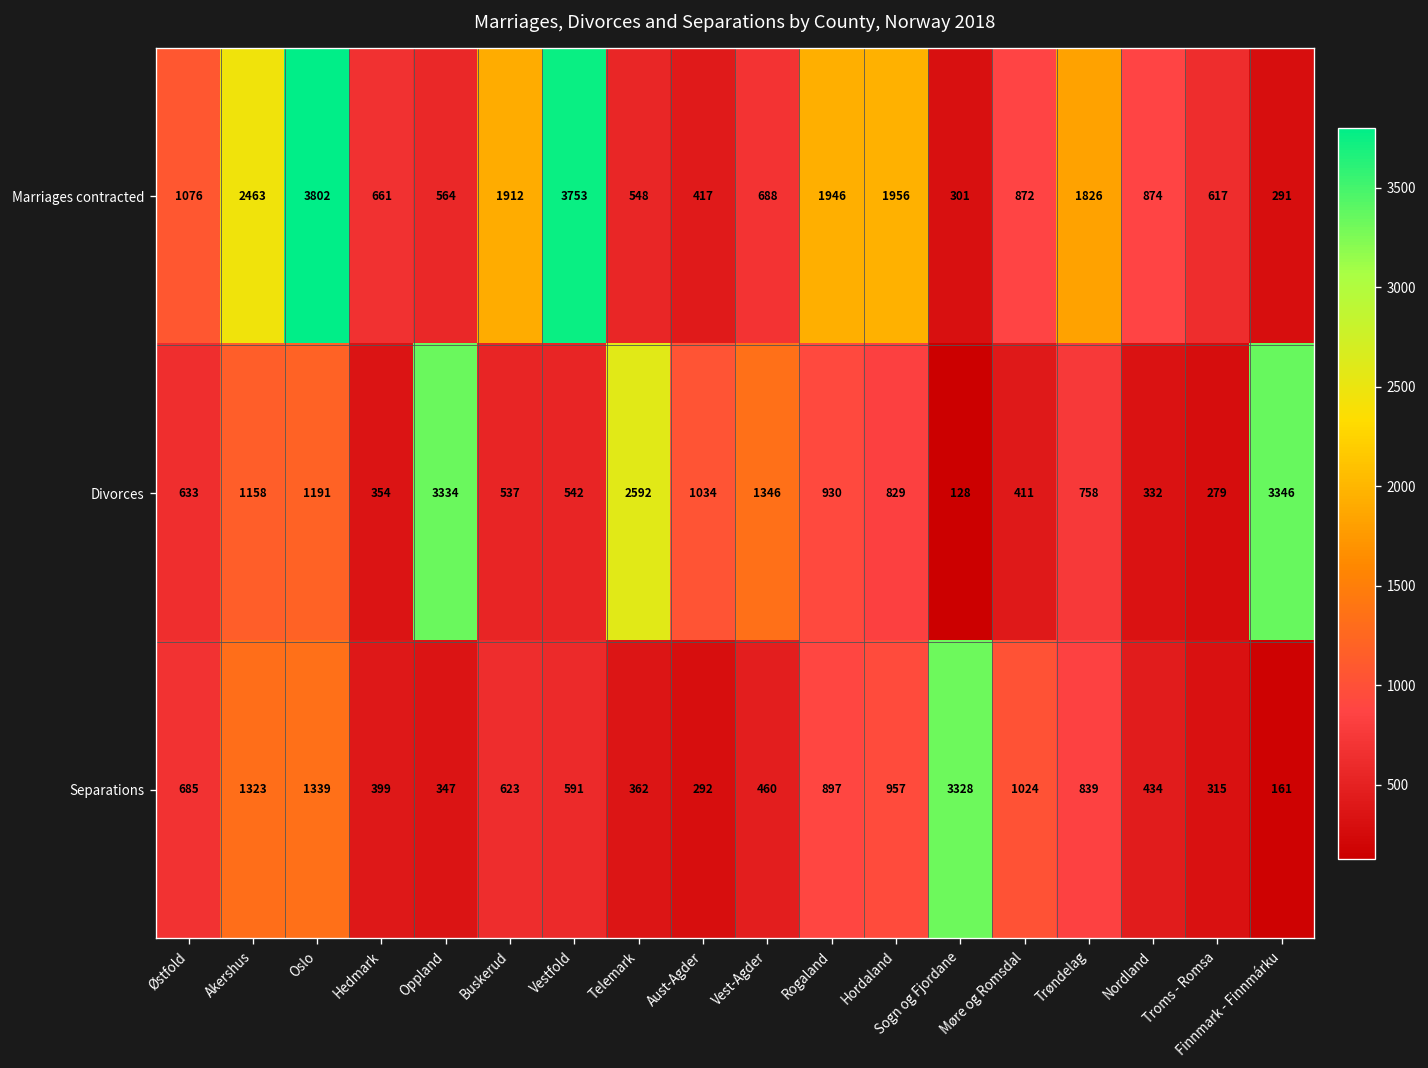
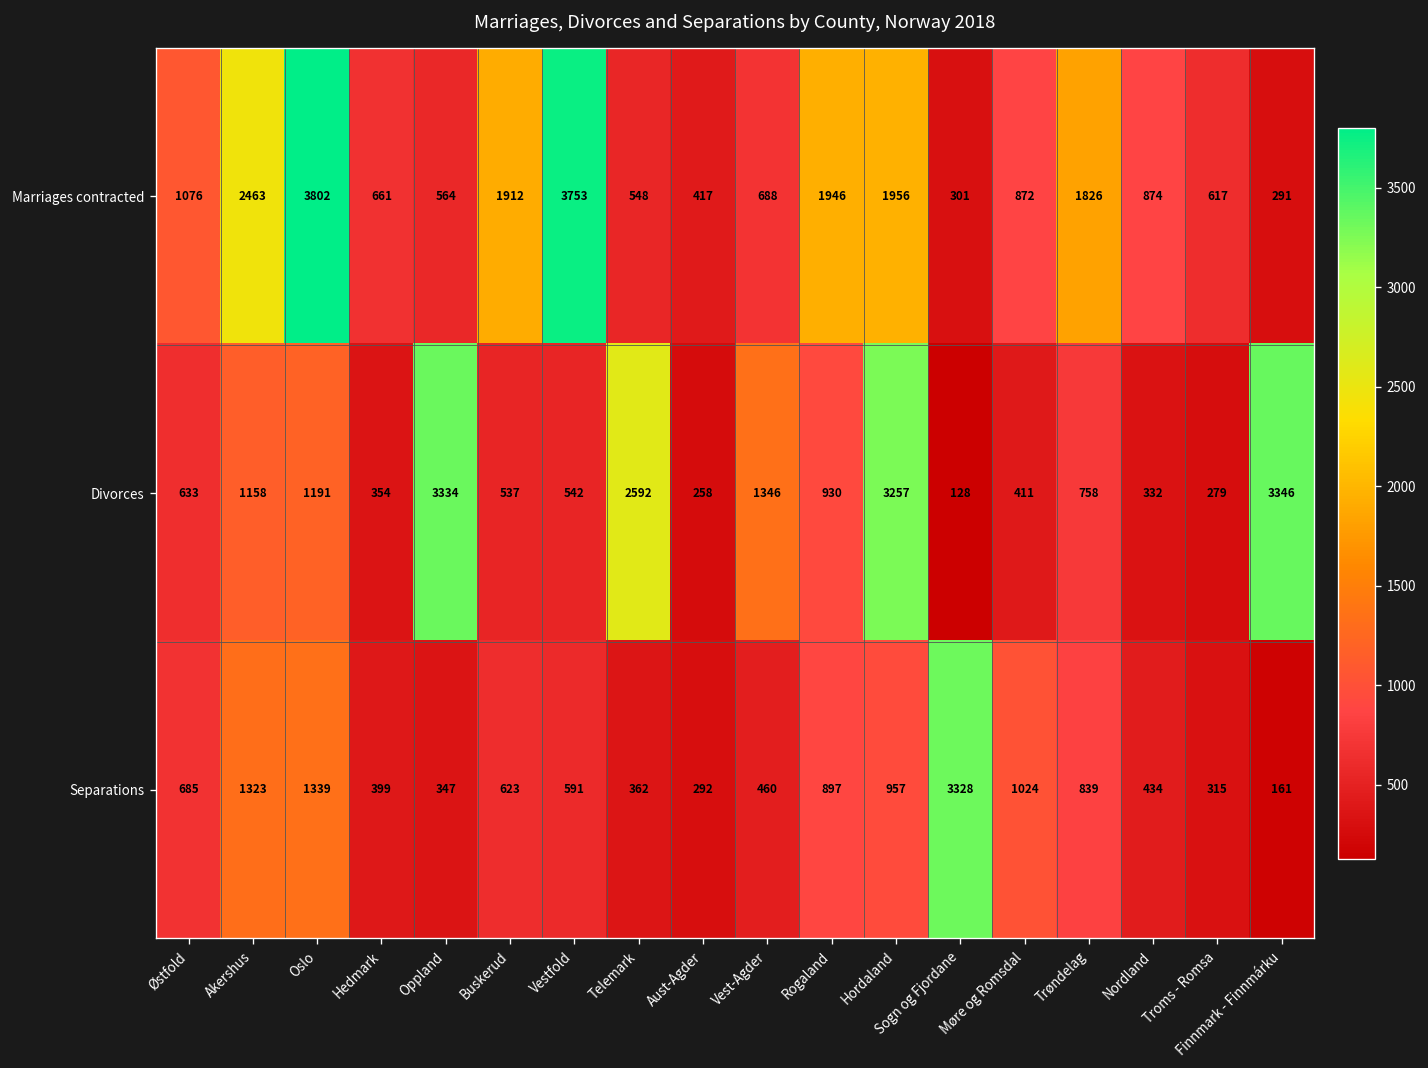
  {
    "Marriages contracted": {
      "Østfold": 1076,
      "Akershus": 2463,
      "Oslo": 3802,
      "Hedmark": 661,
      "Oppland": 564,
      "Buskerud": 1912,
      "Vestfold": 3753,
      "Telemark": 548,
      "Aust-Agder": 417,
      "Vest-Agder": 688,
      "Rogaland": 1946,
      "Hordaland": 1956,
      "Sogn og Fjordane": 301,
      "Møre og Romsdal": 872,
      "Trøndelag": 1826,
      "Nordland": 874,
      "Troms - Romsa": 617,
      "Finnmark - Finnmárku": 291
    },
    "Divorces": {
      "Østfold": 633,
      "Akershus": 1158,
      "Oslo": 1191,
      "Hedmark": 354,
      "Oppland": 3334,
      "Buskerud": 537,
      "Vestfold": 542,
      "Telemark": 2592,
-     "Aust-Agder": 1034,
+     "Aust-Agder": 258,
      "Vest-Agder": 1346,
      "Rogaland": 930,
-     "Hordaland": 829,
+     "Hordaland": 3257,
      "Sogn og Fjordane": 128,
      "Møre og Romsdal": 411,
      "Trøndelag": 758,
      "Nordland": 332,
      "Troms - Romsa": 279,
      "Finnmark - Finnmárku": 3346
    },
    "Separations": {
      "Østfold": 685,
      "Akershus": 1323,
      "Oslo": 1339,
      "Hedmark": 399,
      "Oppland": 347,
      "Buskerud": 623,
      "Vestfold": 591,
      "Telemark": 362,
      "Aust-Agder": 292,
      "Vest-Agder": 460,
      "Rogaland": 897,
      "Hordaland": 957,
      "Sogn og Fjordane": 3328,
      "Møre og Romsdal": 1024,
      "Trøndelag": 839,
      "Nordland": 434,
      "Troms - Romsa": 315,
      "Finnmark - Finnmárku": 161
    }
  }
